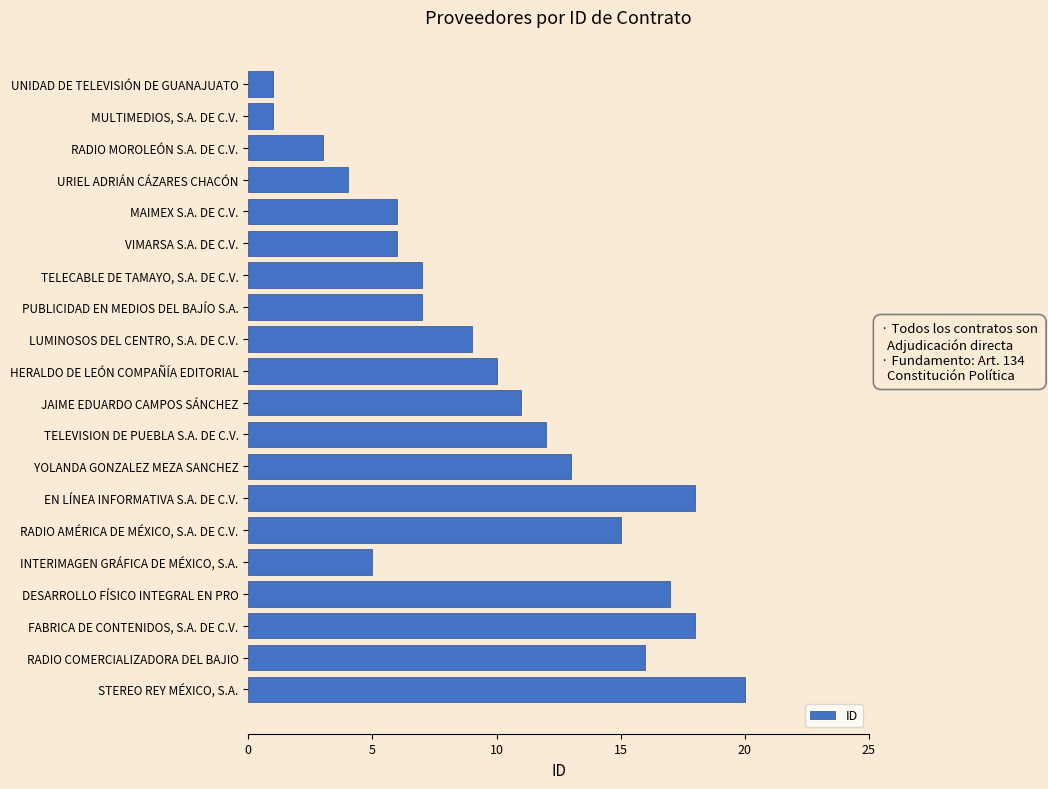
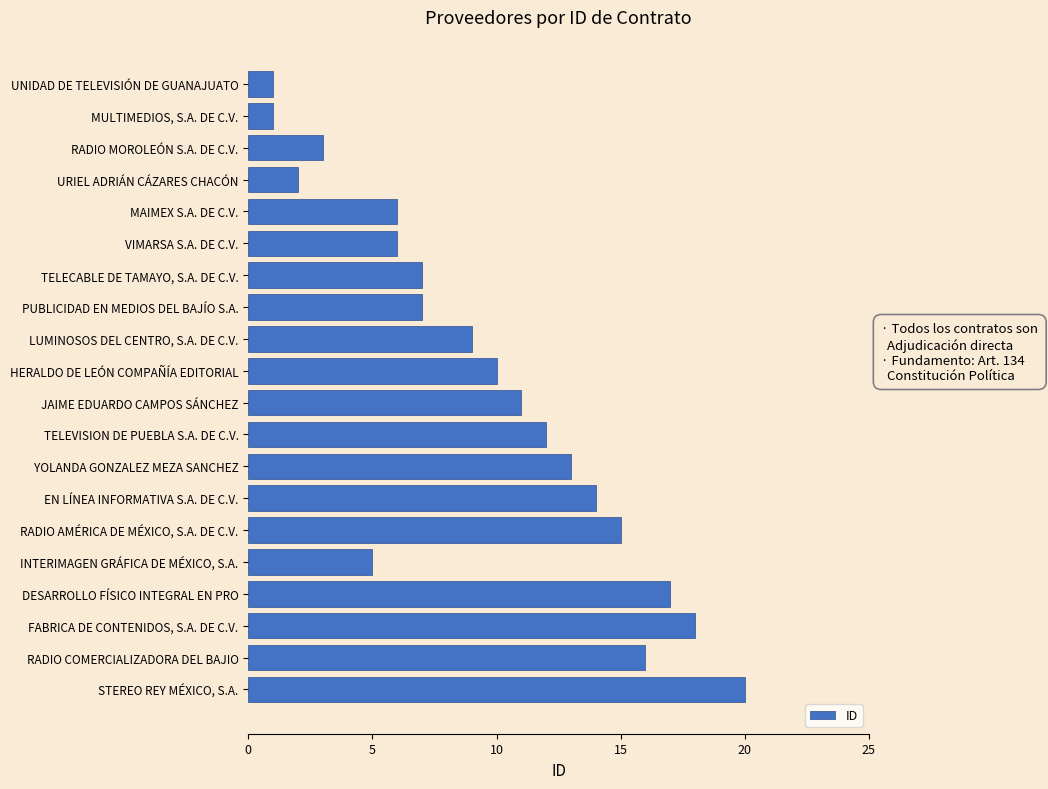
  {
    "UNIDAD DE TELEVISIÓN DE GUANAJUATO": 1,
    "MULTIMEDIOS, S.A. DE C.V.": 1,
    "RADIO MOROLEÓN S.A. DE C.V.": 3,
-   "URIEL ADRIÁN CÁZARES CHACÓN": 4,
+   "URIEL ADRIÁN CÁZARES CHACÓN": 2,
    "MAIMEX S.A. DE C.V.": 6,
    "VIMARSA S.A. DE C.V.": 6,
    "TELECABLE DE TAMAYO, S.A. DE C.V.": 7,
    "PUBLICIDAD EN MEDIOS DEL BAJÍO S.A.": 7,
    "LUMINOSOS DEL CENTRO, S.A. DE C.V.": 9,
    "HERALDO DE LEÓN COMPAÑÍA EDITORIAL": 10,
    "JAIME EDUARDO CAMPOS SÁNCHEZ": 11,
    "TELEVISION DE PUEBLA S.A. DE C.V.": 12,
    "YOLANDA GONZALEZ MEZA SANCHEZ": 13,
-   "EN LÍNEA INFORMATIVA S.A. DE C.V.": 18,
+   "EN LÍNEA INFORMATIVA S.A. DE C.V.": 14,
    "RADIO AMÉRICA DE MÉXICO, S.A. DE C.V.": 15,
    "INTERIMAGEN GRÁFICA DE MÉXICO, S.A.": 5,
    "DESARROLLO FÍSICO INTEGRAL EN PRO": 17,
    "FABRICA DE CONTENIDOS, S.A. DE C.V.": 18,
    "RADIO COMERCIALIZADORA DEL BAJIO": 16,
    "STEREO REY MÉXICO, S.A.": 20
  }
